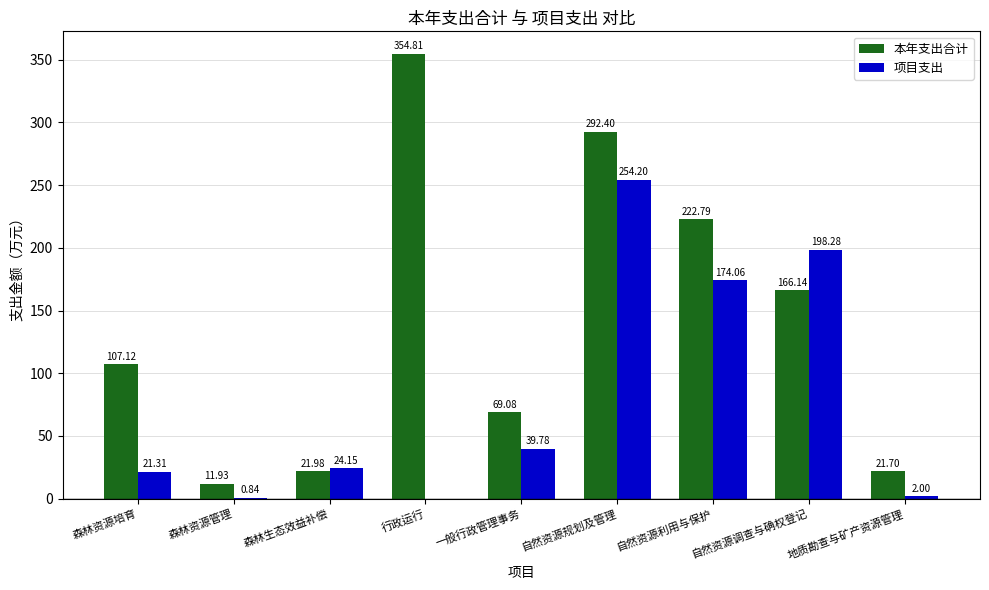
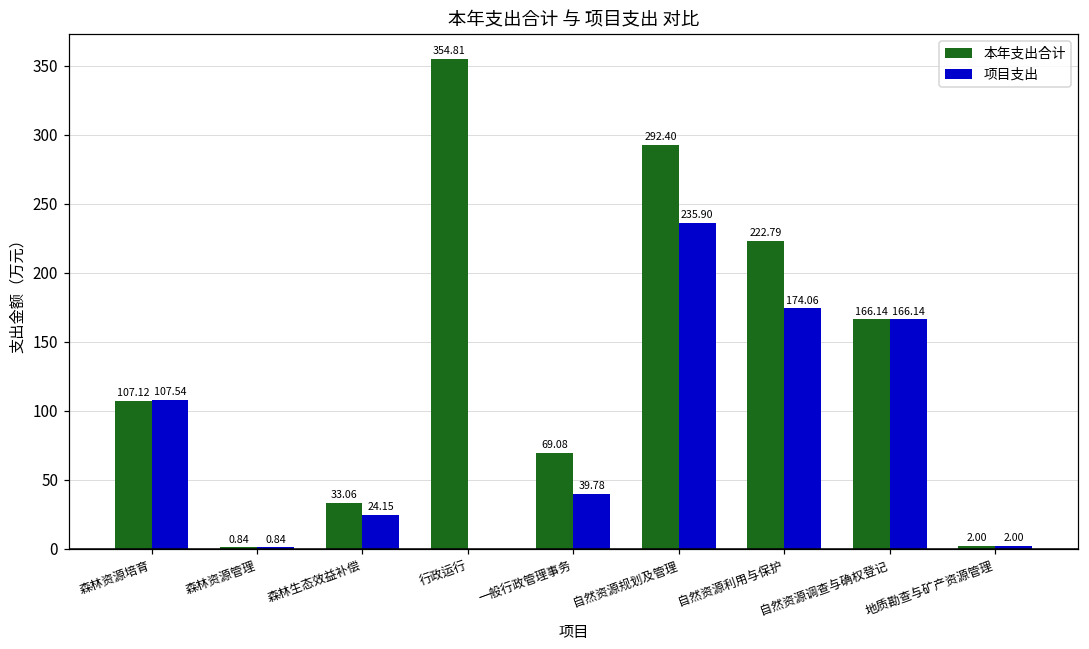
  {
    "本年支出合计": {
      "森林资源培育": 107.12,
-     "森林资源管理": 11.93,
-     "森林生态效益补偿": 21.98,
+     "森林资源管理": 0.84,
+     "森林生态效益补偿": 33.06,
      "行政运行": 354.81,
      "一般行政管理事务": 69.08,
      "自然资源规划及管理": 292.40,
      "自然资源利用与保护": 222.79,
      "自然资源调查与确权登记": 166.14,
-     "地质勘查与矿产资源管理": 21.70
+     "地质勘查与矿产资源管理": 2.00
    },
    "项目支出": {
-     "森林资源培育": 21.31,
+     "森林资源培育": 107.54,
      "森林资源管理": 0.84,
      "森林生态效益补偿": 24.15,
      "一般行政管理事务": 39.78,
-     "自然资源规划及管理": 254.20,
+     "自然资源规划及管理": 235.90,
      "自然资源利用与保护": 174.06,
-     "自然资源调查与确权登记": 198.28,
+     "自然资源调查与确权登记": 166.14,
      "地质勘查与矿产资源管理": 2.00
    }
  }
